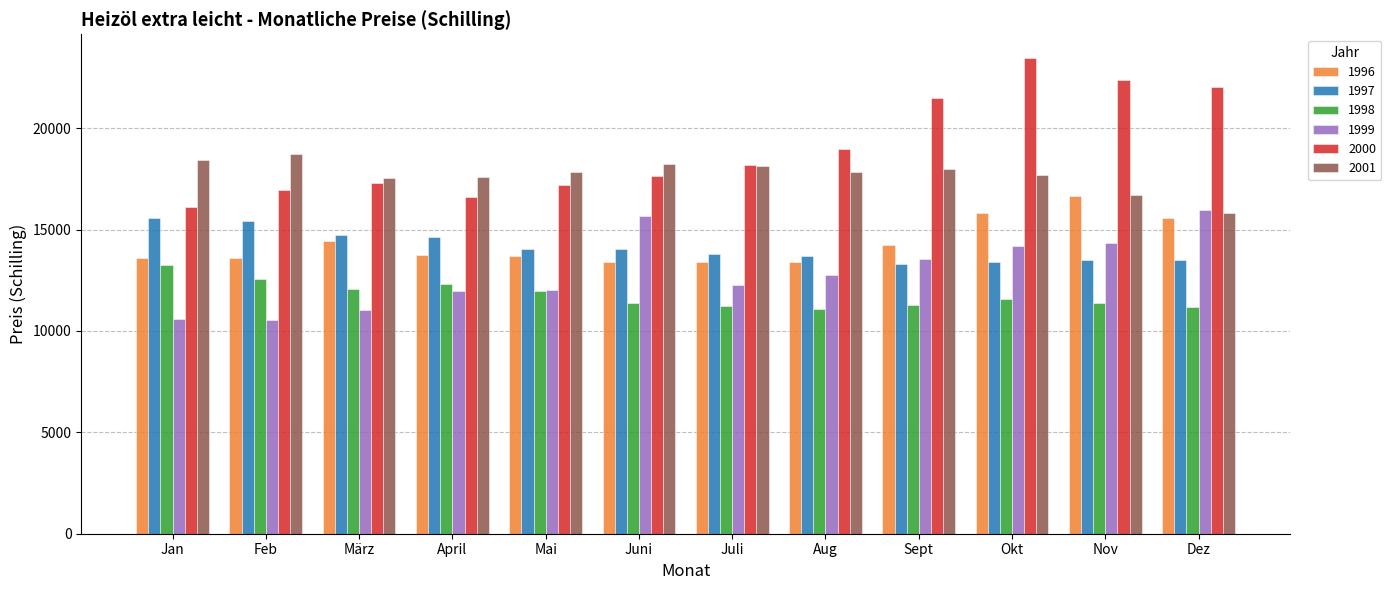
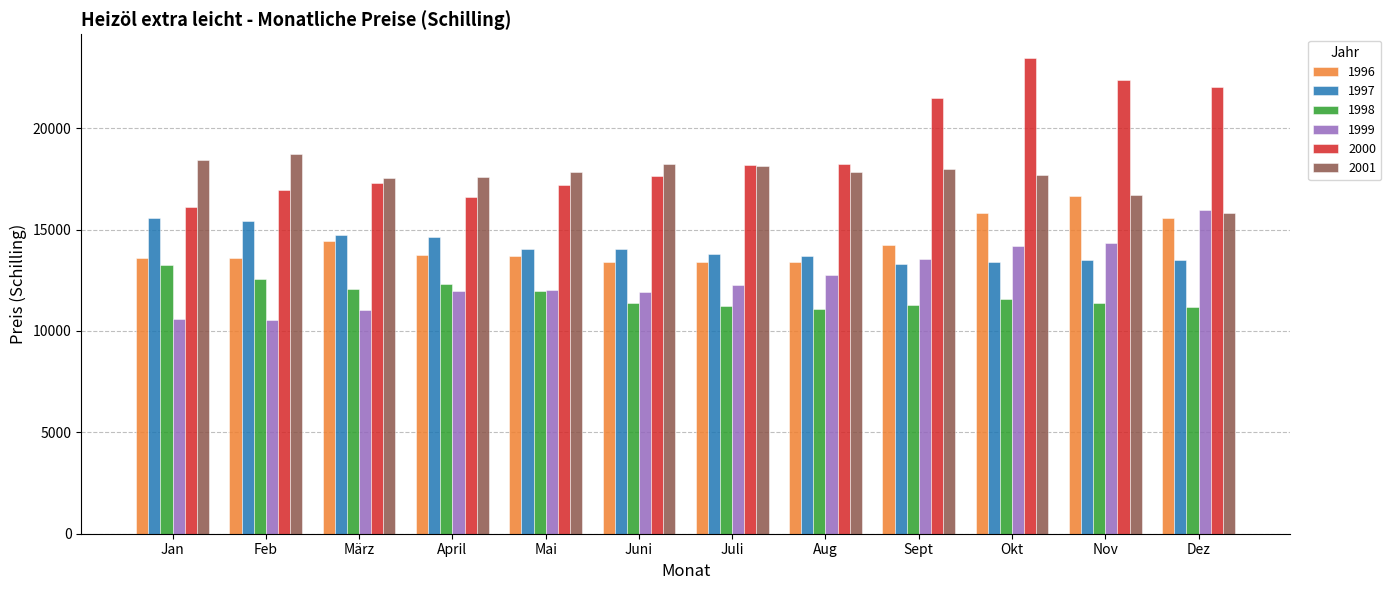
  {
    "1996": {
      "Jan": 13600,
      "Feb": 13600,
      "März": 14400,
      "April": 13700,
      "Mai": 13700,
      "Juni": 13400,
      "Juli": 13400,
      "Aug": 13400,
      "Sept": 14300,
      "Okt": 15800,
      "Nov": 16600,
      "Dez": 15600
    },
    "1997": {
      "Jan": 15600,
      "Feb": 15400,
      "März": 14700,
      "April": 14700,
      "Mai": 14100,
      "Juni": 14100,
      "Juli": 13800,
      "Aug": 13700,
      "Sept": 13300,
      "Okt": 13400,
      "Nov": 13500,
      "Dez": 13500
    },
    "1998": {
      "Jan": 13300,
      "Feb": 12600,
      "März": 12000,
      "April": 12300,
      "Mai": 12000,
      "Juni": 11400,
      "Juli": 11200,
      "Aug": 11100,
      "Sept": 11300,
      "Okt": 11600,
      "Nov": 11400,
      "Dez": 11200
    },
    "1999": {
      "Jan": 10600,
      "Feb": 10500,
      "März": 11000,
      "April": 12000,
      "Mai": 12000,
-     "Juni": 15700,
+     "Juni": 11900,
      "Juli": 12300,
      "Aug": 12800,
      "Sept": 13500,
      "Okt": 14200,
      "Nov": 14300,
      "Dez": 16000
    },
    "2000": {
      "Jan": 16100,
      "Feb": 16900,
      "März": 17300,
      "April": 16600,
      "Mai": 17200,
      "Juni": 17600,
      "Juli": 18200,
-     "Aug": 19000,
+     "Aug": 18200,
      "Sept": 21500,
      "Okt": 23500,
      "Nov": 22400,
      "Dez": 22000
    },
    "2001": {
      "Jan": 18400,
      "Feb": 18700,
      "März": 17500,
      "April": 17600,
      "Mai": 17800,
      "Juni": 18200,
      "Juli": 18100,
      "Aug": 17800,
      "Sept": 18000,
      "Okt": 17700,
      "Nov": 16700,
      "Dez": 15800
    }
  }
